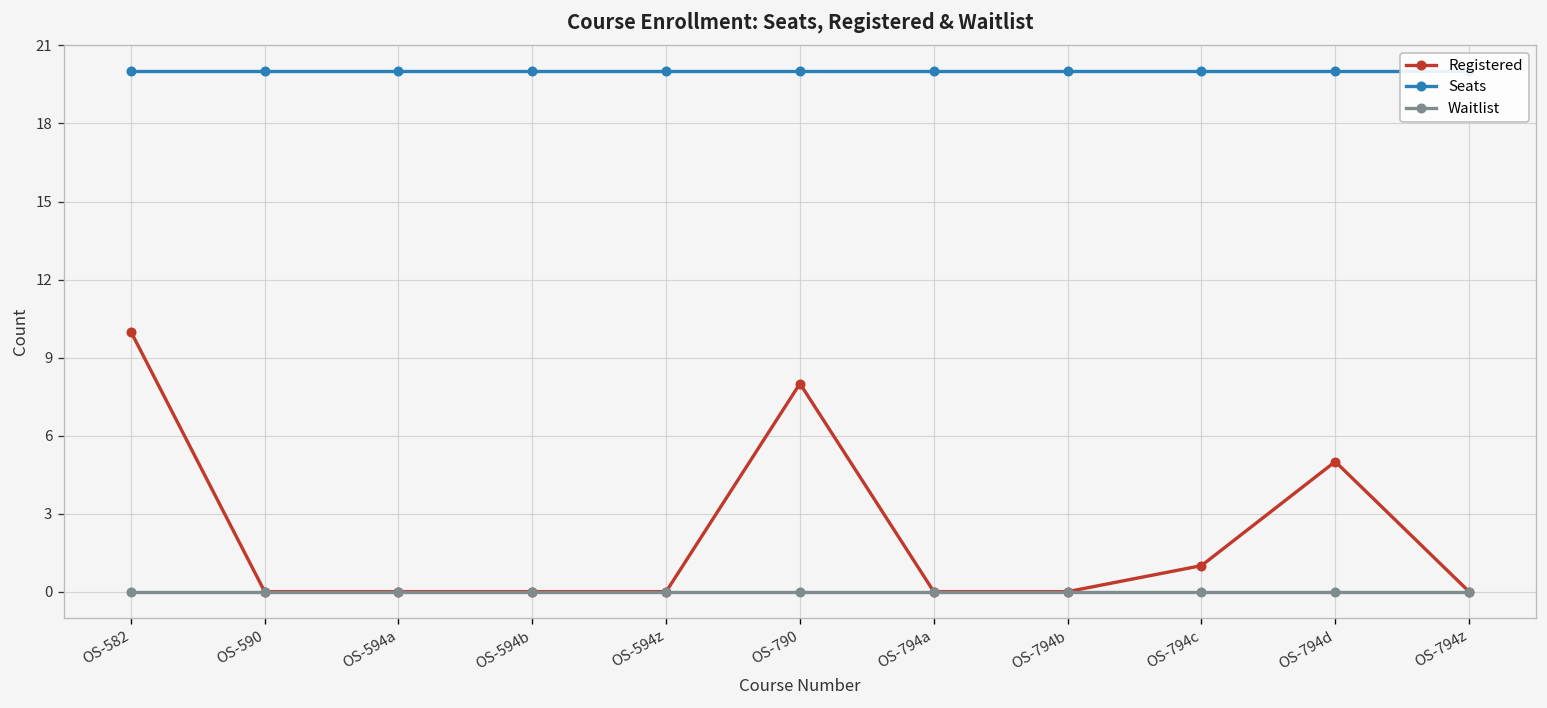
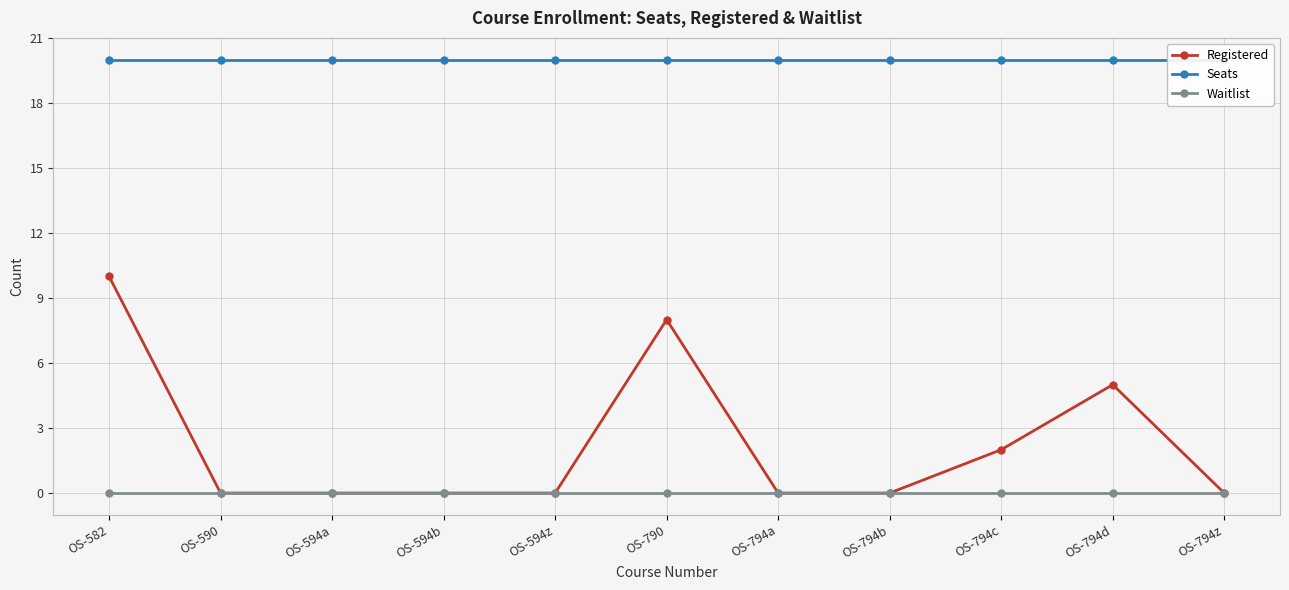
  {
    "Registered": {
      "OS-582": 10,
      "OS-790": 8,
-     "OS-794c": 1,
+     "OS-794c": 2,
      "OS-794d": 5
    },
    "Seats": {
      "OS-582": 20,
      "OS-590": 20,
      "OS-594a": 20,
      "OS-594b": 20,
      "OS-594z": 20,
      "OS-790": 20,
      "OS-794a": 20,
      "OS-794b": 20,
      "OS-794c": 20,
      "OS-794d": 20
    },
    "Waitlist": {
      "OS-582": 0,
      "OS-790": 0,
      "OS-794c": 0,
      "OS-794d": 0
    }
  }
